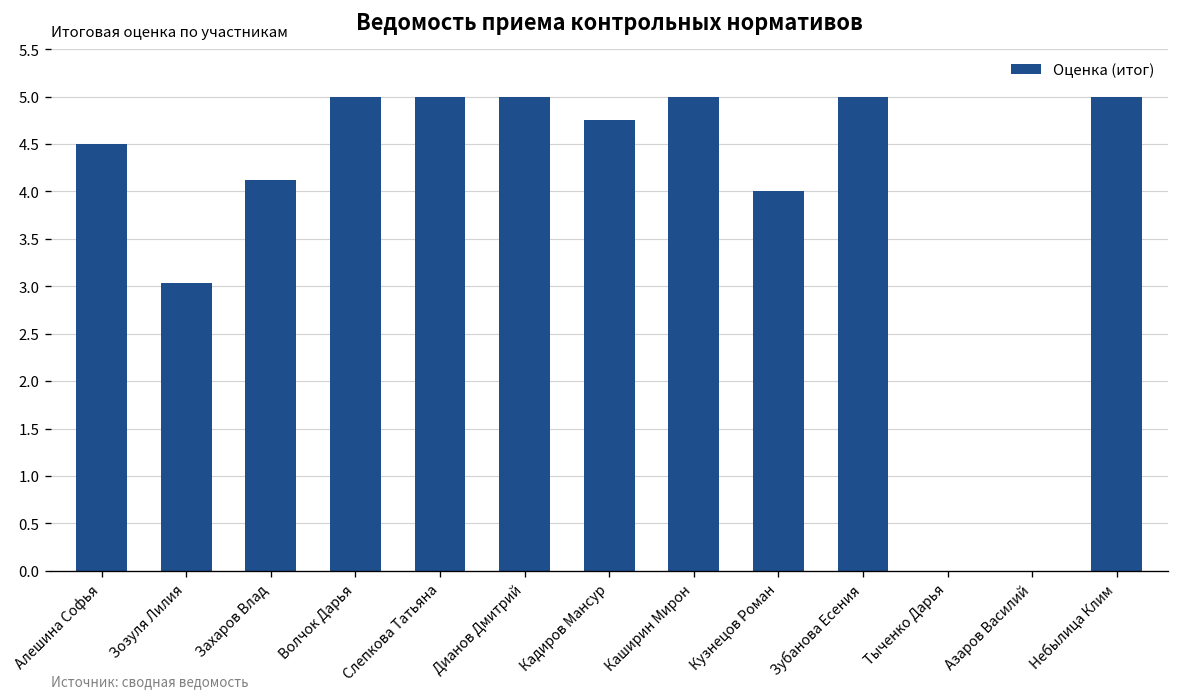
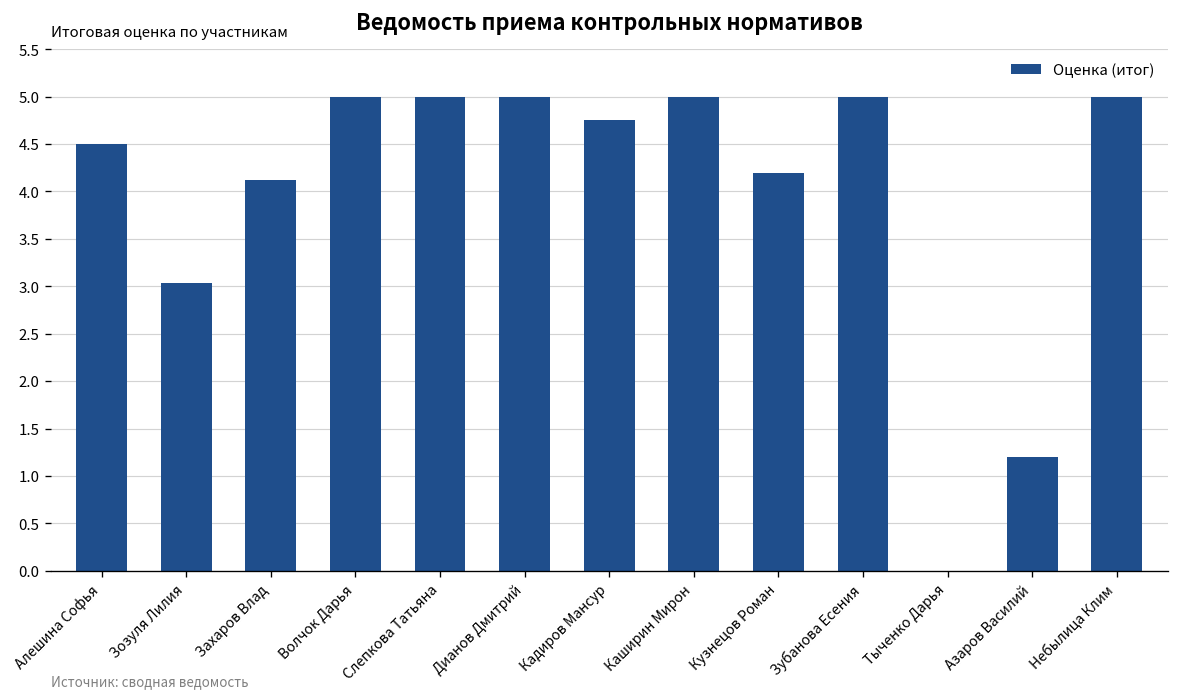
  {
    "Алешина Софья": 4.5,
    "Зозуля Лилия": 3.0,
    "Захаров Влад": 4.1,
    "Волчок Дарья": 5.0,
    "Слепкова Татьяна": 5.0,
    "Дианов Дмитрий": 5.0,
    "Кадиров Мансур": 4.8,
    "Каширин Мирон": 5.0,
-   "Кузнецов Роман": 4.0,
+   "Кузнецов Роман": 4.2,
    "Зубанова Есения": 5.0,
    "Тыченко Дарья": 0.0,
-   "Азаров Василий": 0.0,
+   "Азаров Василий": 1.2,
    "Небылица Клим": 5.0
  }
